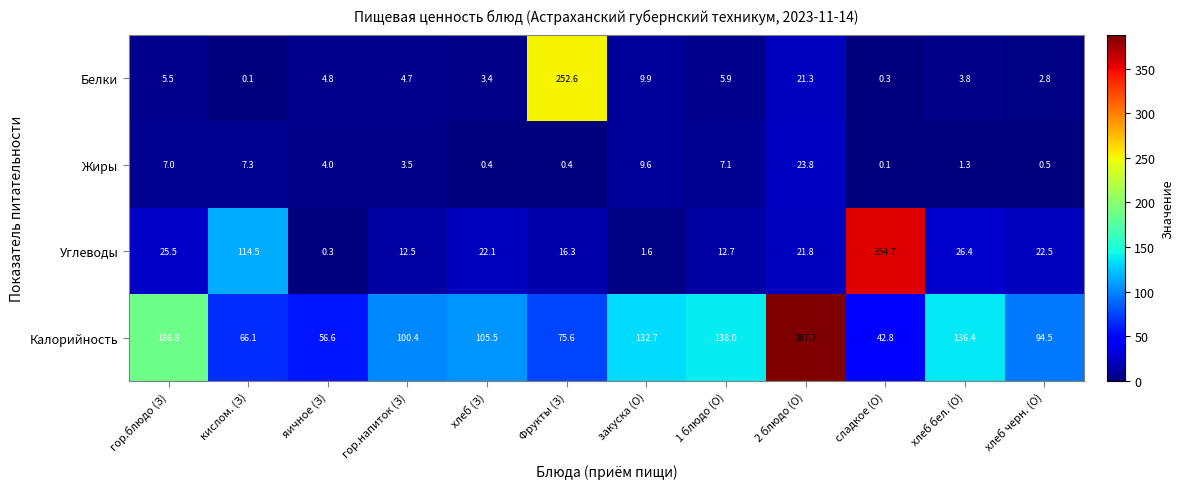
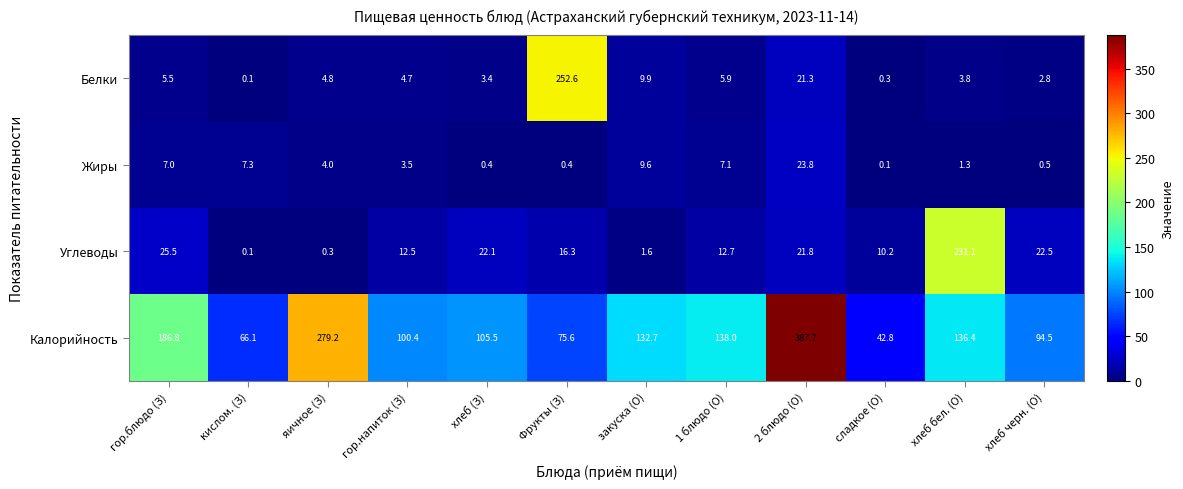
  {
    "Белки": {
      "гор.блюдо (З)": 5.5,
      "кислом. (З)": 0.1,
      "яичное (З)": 4.8,
      "гор.напиток (З)": 4.7,
      "хлеб (З)": 3.4,
      "Фрукты (З)": 252.6,
      "закуска (О)": 9.9,
      "1 блюдо (О)": 5.9,
      "2 блюдо (О)": 21.3,
      "сладкое (О)": 0.3,
      "хлеб бел. (О)": 3.8,
      "хлеб черн. (О)": 2.8
    },
    "Жиры": {
      "гор.блюдо (З)": 7.0,
      "кислом. (З)": 7.3,
      "яичное (З)": 4.0,
      "гор.напиток (З)": 3.5,
      "хлеб (З)": 0.4,
      "Фрукты (З)": 0.4,
      "закуска (О)": 9.6,
      "1 блюдо (О)": 7.1,
      "2 блюдо (О)": 23.8,
      "сладкое (О)": 0.1,
      "хлеб бел. (О)": 1.3,
      "хлеб черн. (О)": 0.5
    },
    "Углеводы": {
      "гор.блюдо (З)": 25.5,
-     "кислом. (З)": 114.5,
+     "кислом. (З)": 0.1,
      "яичное (З)": 0.3,
      "гор.напиток (З)": 12.5,
      "хлеб (З)": 22.1,
      "Фрукты (З)": 16.3,
      "закуска (О)": 1.6,
      "1 блюдо (О)": 12.7,
      "2 блюдо (О)": 21.8,
-     "сладкое (О)": 354.7,
-     "хлеб бел. (О)": 26.4,
+     "сладкое (О)": 10.2,
+     "хлеб бел. (О)": 231.1,
      "хлеб черн. (О)": 22.5
    },
    "Калорийность": {
      "гор.блюдо (З)": 186.8,
      "кислом. (З)": 66.1,
-     "яичное (З)": 56.6,
+     "яичное (З)": 279.2,
      "гор.напиток (З)": 100.4,
      "хлеб (З)": 105.5,
      "Фрукты (З)": 75.6,
      "закуска (О)": 132.7,
      "1 блюдо (О)": 138.0,
      "2 блюдо (О)": 387.7,
      "сладкое (О)": 42.8,
      "хлеб бел. (О)": 136.4,
      "хлеб черн. (О)": 94.5
    }
  }
